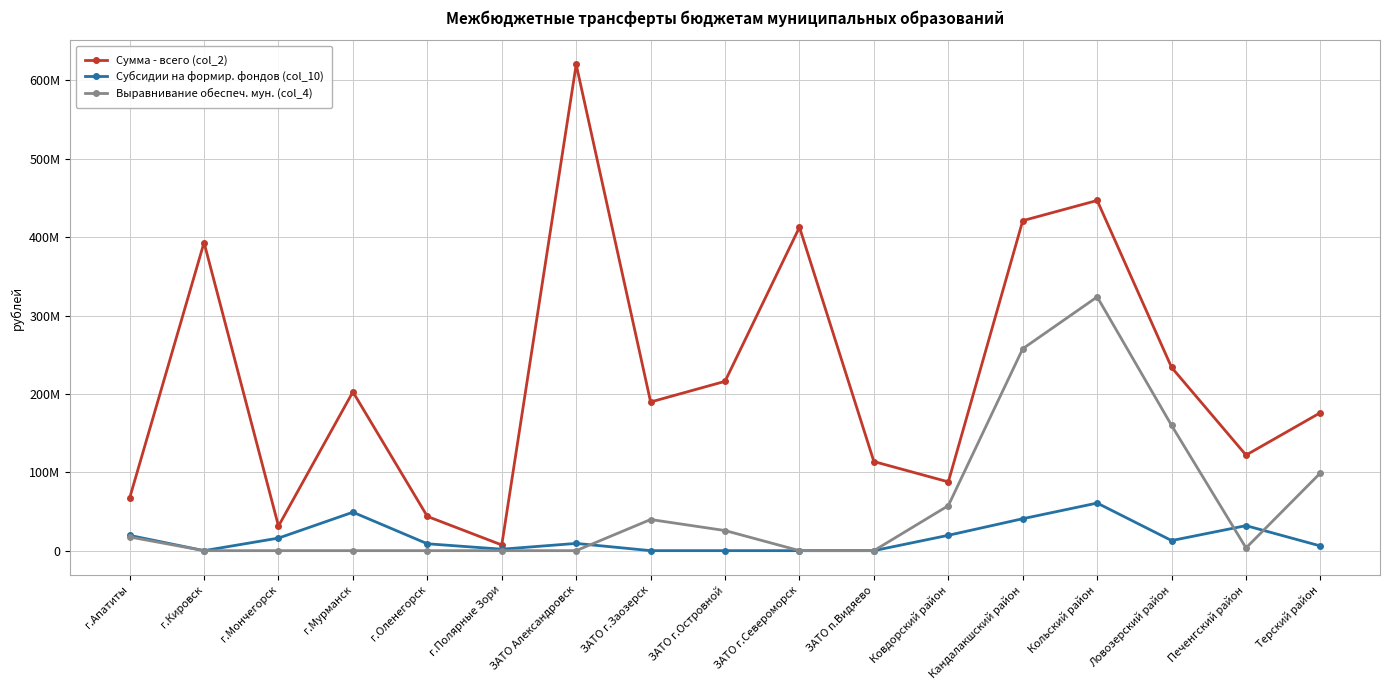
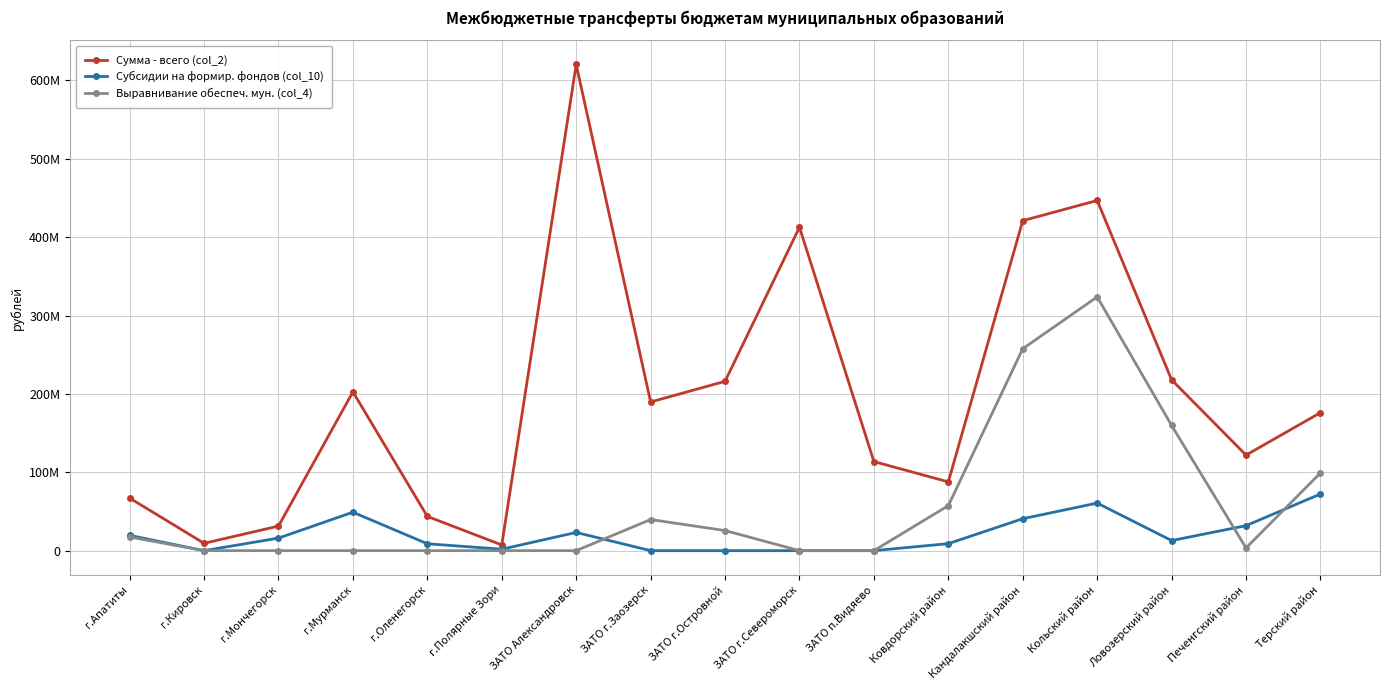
  {
    "Сумма - всего (col_2)": {
      "г.Апатиты": 70000000,
-     "г.Кировск": 390000000,
+     "г.Кировск": 10000000,
      "г.Мончегорск": 30000000,
      "г.Мурманск": 200000000,
      "г.Оленегорск": 40000000,
      "г.Полярные Зори": 10000000,
      "ЗАТО Александровск": 620000000,
      "ЗАТО г.Заозерск": 190000000,
      "ЗАТО г.Островной": 220000000,
      "ЗАТО г.Североморск": 410000000,
      "ЗАТО п.Видяево": 110000000,
      "Ковдорский район": 90000000,
      "Кандалакшский район": 420000000,
      "Кольский район": 450000000,
-     "Ловозерский район": 230000000,
+     "Ловозерский район": 220000000,
      "Печенгский район": 120000000,
      "Терский район": 180000000
    },
    "Субсидии на формир. фондов (col_10)": {
      "г.Мончегорск": 20000000,
      "г.Мурманск": 50000000,
      "г.Оленегорск": 10000000,
-     "ЗАТО Александровск": 10000000,
+     "ЗАТО Александровск": 20000000,
      "ЗАТО г.Заозерск": 0,
      "ЗАТО г.Островной": 0,
-     "Ковдорский район": 20000000,
+     "Ковдорский район": 10000000,
      "Кандалакшский район": 40000000,
      "Кольский район": 60000000,
      "Ловозерский район": 10000000,
      "Печенгский район": 30000000,
-     "Терский район": 10000000
+     "Терский район": 70000000
    },
    "Выравнивание обеспеч. мун. (col_4)": {
      "г.Мончегорск": 0,
      "г.Мурманск": 0,
      "г.Оленегорск": 0,
      "ЗАТО Александровск": 0,
      "ЗАТО г.Заозерск": 40000000,
      "ЗАТО г.Островной": 30000000,
      "Ковдорский район": 60000000,
      "Кандалакшский район": 260000000,
      "Кольский район": 320000000,
      "Ловозерский район": 160000000,
      "Печенгский район": 0,
      "Терский район": 100000000
    }
  }
